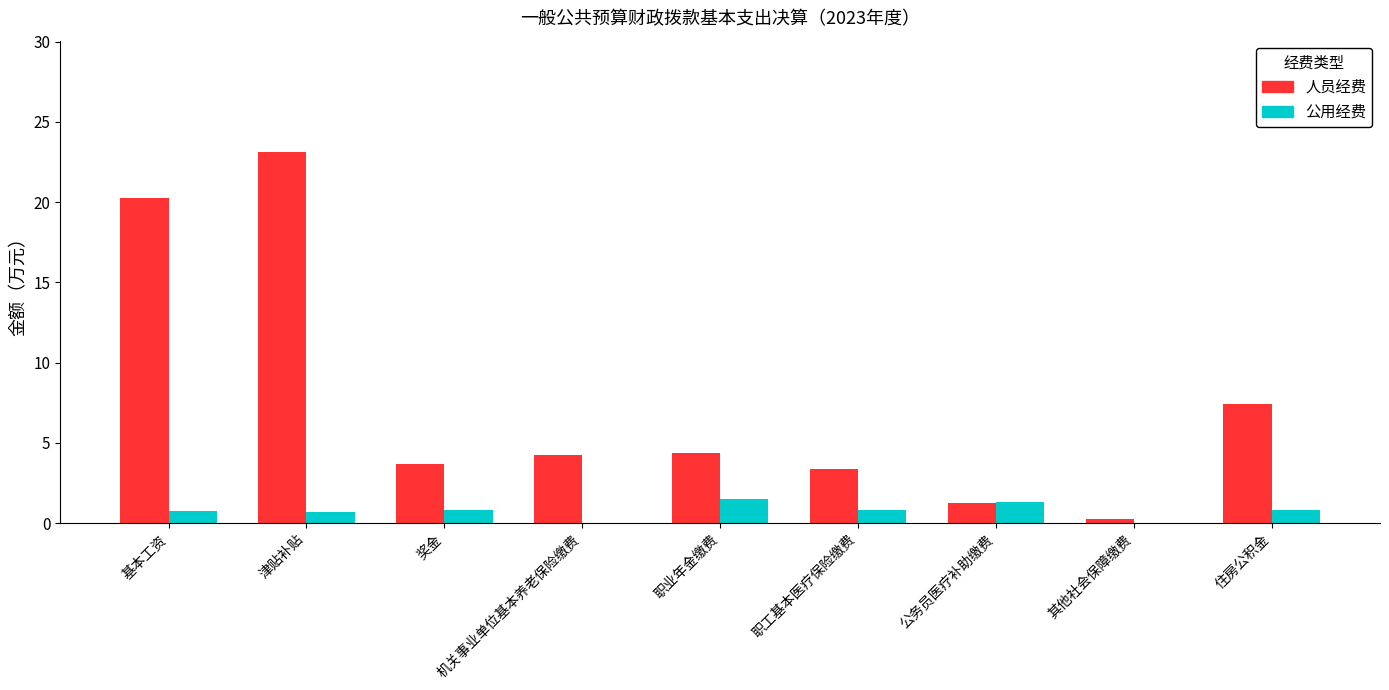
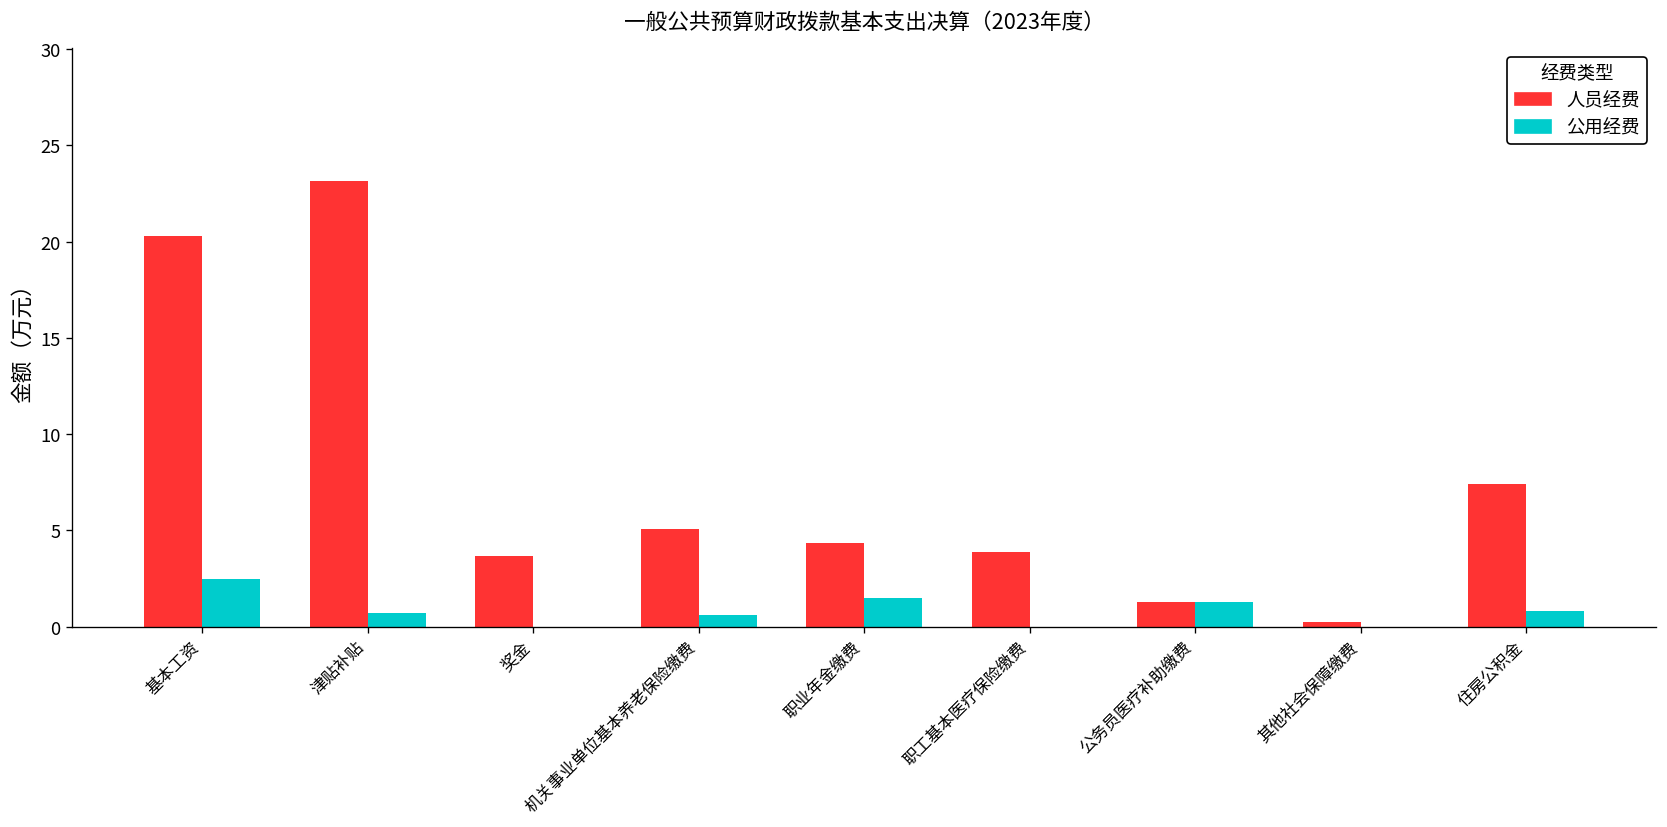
  {
    "人员经费": {
      "基本工资": 20.3,
      "津贴补贴": 23.1,
      "奖金": 3.7,
-     "机关事业单位基本养老保险缴费": 4.3,
+     "机关事业单位基本养老保险缴费": 5.1,
      "职业年金缴费": 4.4,
-     "职工基本医疗保险缴费": 3.3,
+     "职工基本医疗保险缴费": 3.9,
      "公务员医疗补助缴费": 1.3,
      "其他社会保障缴费": 0.3,
      "住房公积金": 7.4
    },
    "公用经费": {
-     "基本工资": 0.7,
+     "基本工资": 2.5,
      "津贴补贴": 0.7,
-     "奖金": 0.8,
-     "机关事业单位基本养老保险缴费": 0.0,
+     "奖金": 0.0,
+     "机关事业单位基本养老保险缴费": 0.6,
      "职业年金缴费": 1.5,
-     "职工基本医疗保险缴费": 0.8,
+     "职工基本医疗保险缴费": 0.0,
      "公务员医疗补助缴费": 1.3,
      "其他社会保障缴费": 0.0,
      "住房公积金": 0.8
    }
  }
